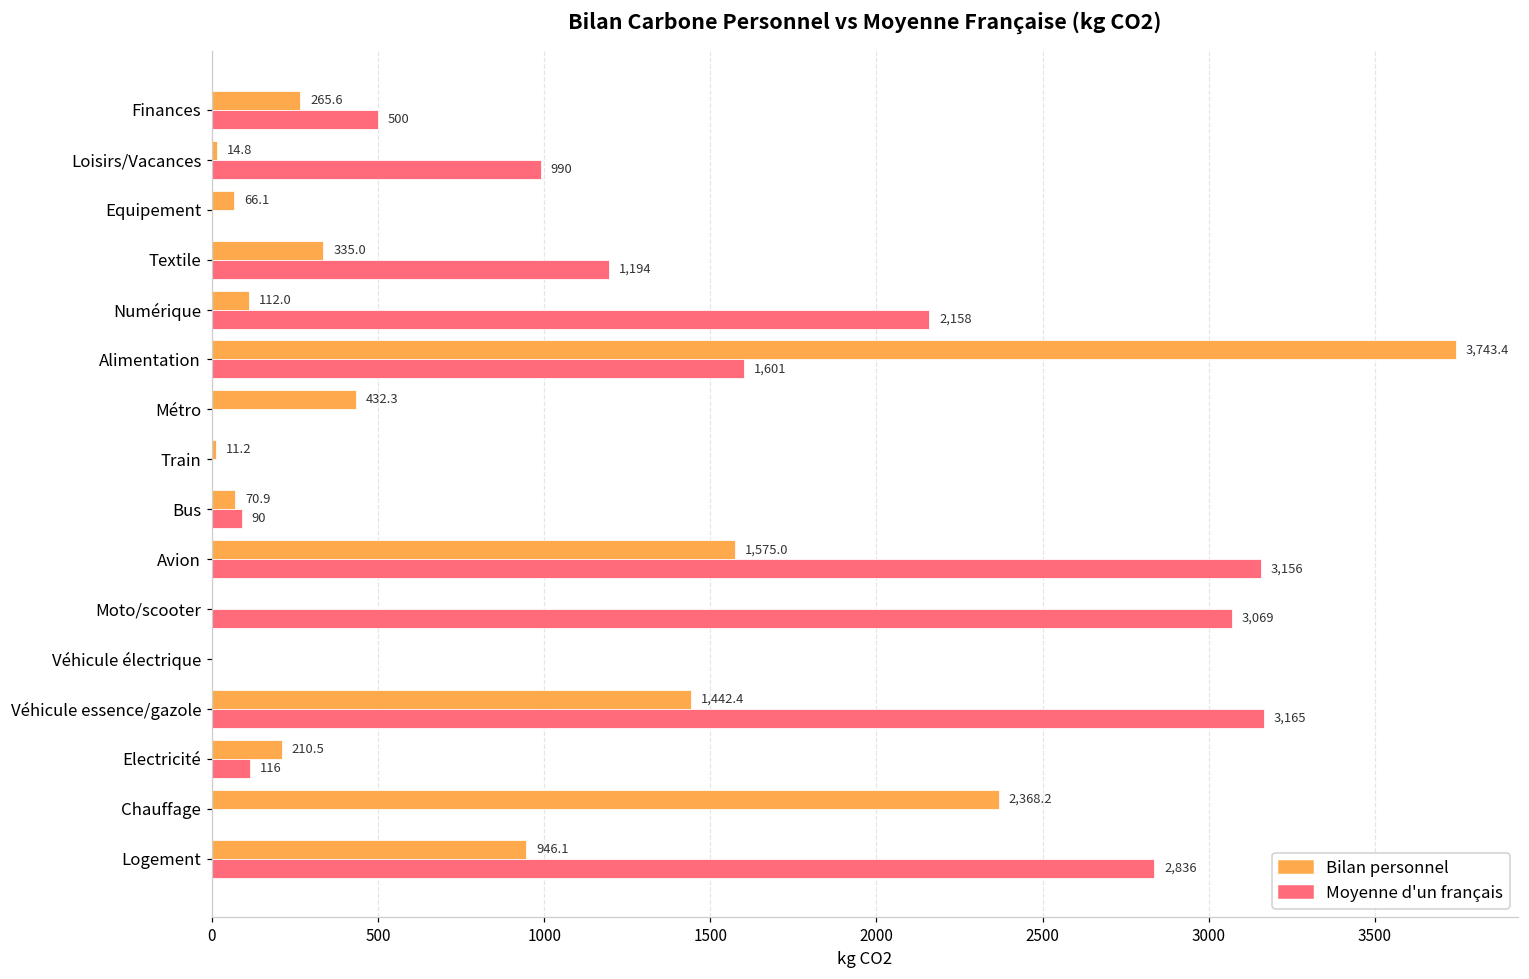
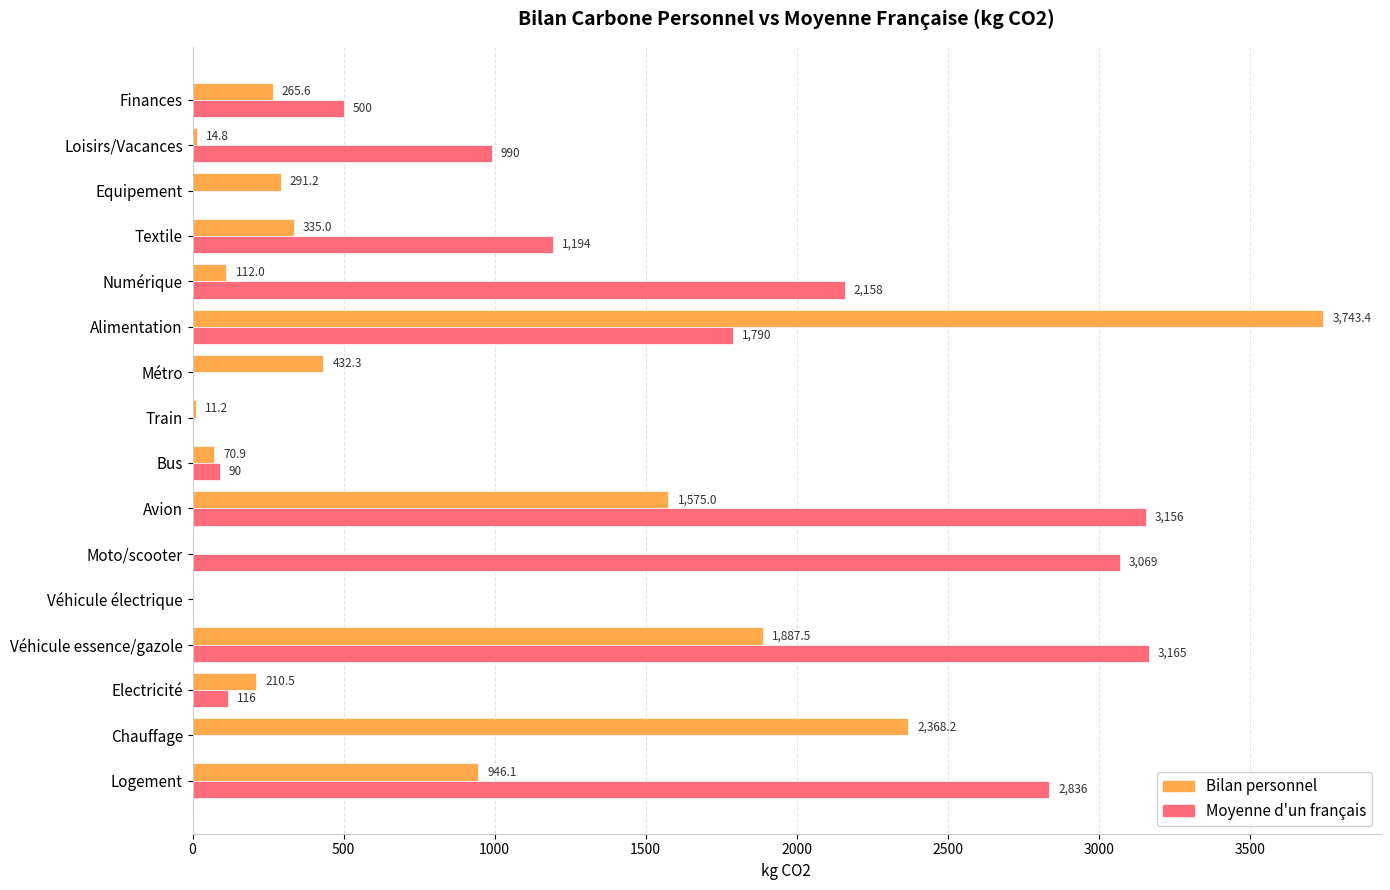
  {
    "Bilan personnel": {
      "Finances": "265.6",
      "Loisirs/Vacances": "14.8",
-     "Equipement": "66.1",
+     "Equipement": "291.2",
      "Textile": "335.0",
      "Numérique": "112.0",
      "Alimentation": "3,743.4",
      "Métro": "432.3",
      "Train": "11.2",
      "Bus": "70.9",
      "Avion": "1,575.0",
-     "Véhicule essence/gazole": "1,442.4",
+     "Véhicule essence/gazole": "1,887.5",
      "Electricité": "210.5",
      "Chauffage": "2,368.2",
      "Logement": "946.1"
    },
    "Moyenne d'un français": {
      "Finances": "500",
      "Loisirs/Vacances": "990",
      "Textile": "1,194",
      "Numérique": "2,158",
-     "Alimentation": "1,601",
+     "Alimentation": "1,790",
      "Bus": "90",
      "Avion": "3,156",
      "Moto/scooter": "3,069",
      "Véhicule essence/gazole": "3,165",
      "Electricité": "116",
      "Logement": "2,836"
    }
  }
